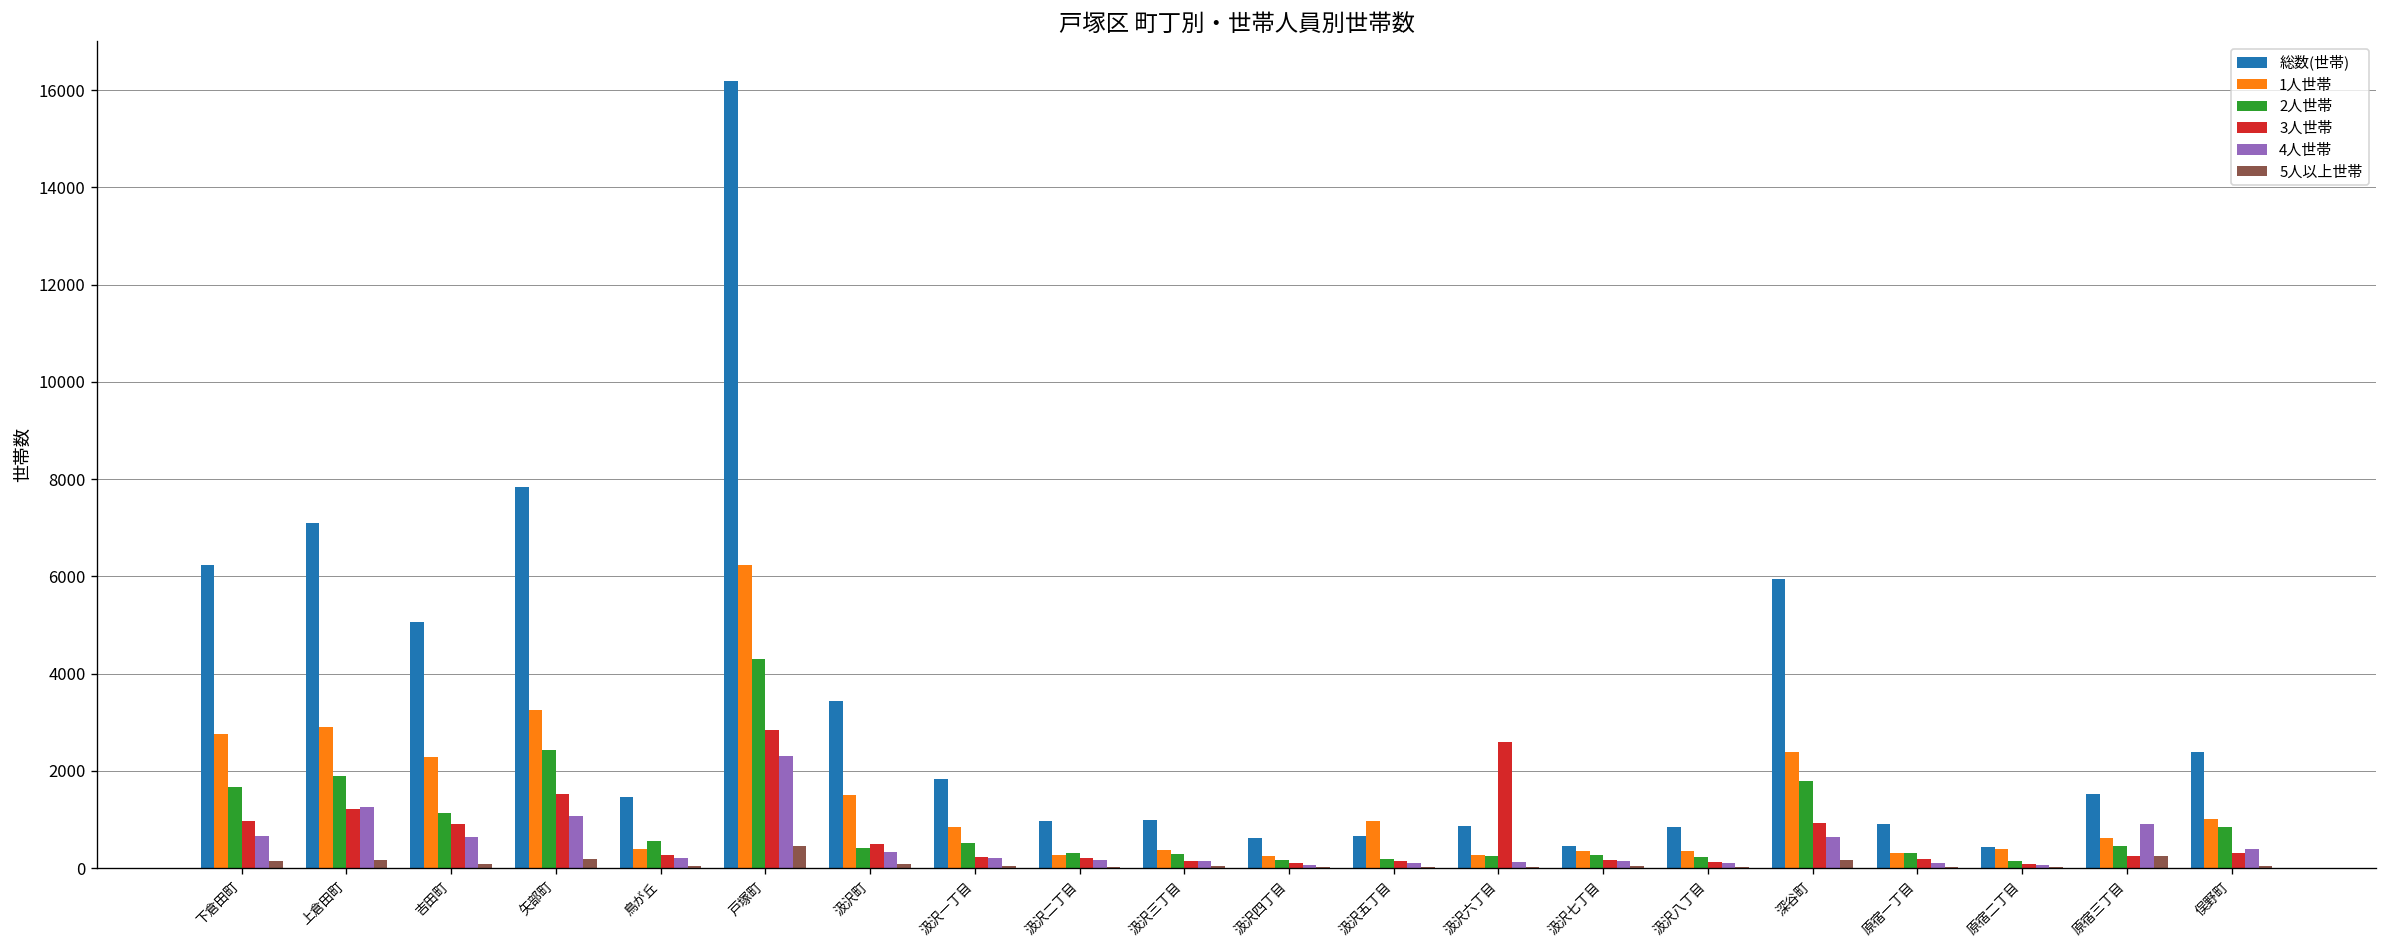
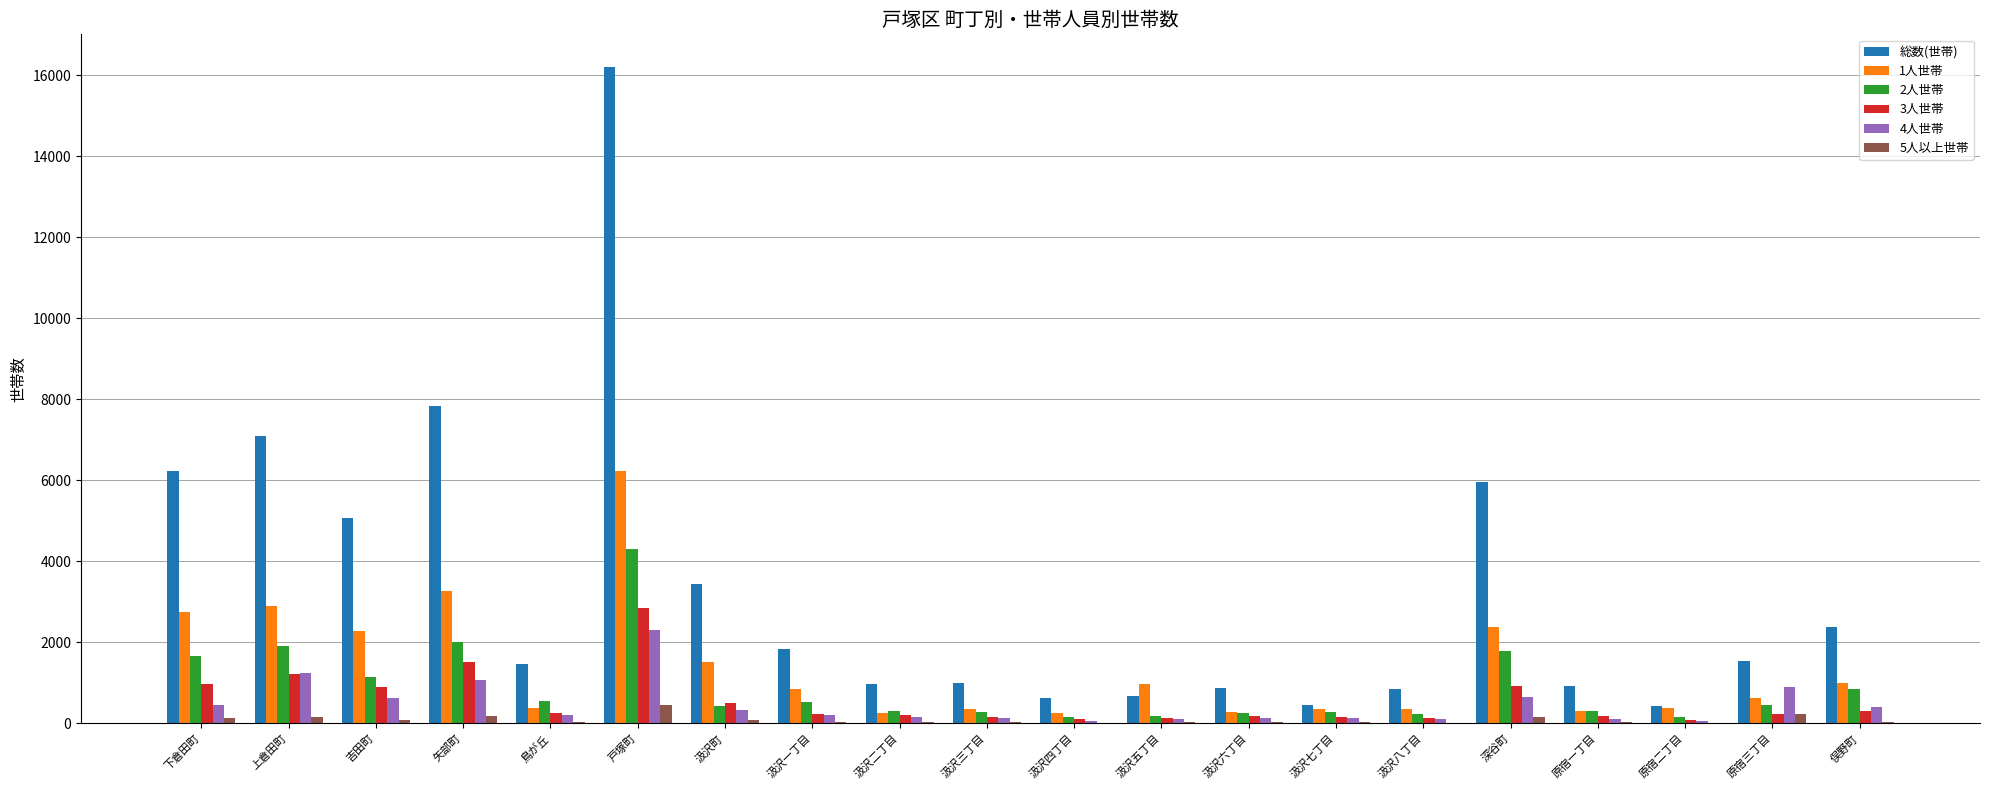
  {
    "総数(世帯)": {
      "下倉田町": 6200,
      "上倉田町": 7100,
      "吉田町": 5100,
      "矢部町": 7800,
      "鳥が丘": 1500,
      "戸塚町": 16200,
      "汲沢町": 3400,
      "汲沢一丁目": 1800,
      "汲沢二丁目": 1000,
      "汲沢三丁目": 1000,
      "汲沢四丁目": 600,
      "汲沢五丁目": 700,
      "汲沢六丁目": 900,
      "汲沢七丁目": 500,
      "汲沢八丁目": 800,
      "深谷町": 6000,
      "原宿一丁目": 900,
      "原宿二丁目": 400,
      "原宿三丁目": 1500,
      "俣野町": 2400
    },
    "1人世帯": {
      "下倉田町": 2800,
      "上倉田町": 2900,
      "吉田町": 2300,
      "矢部町": 3300,
      "鳥が丘": 400,
      "戸塚町": 6200,
      "汲沢町": 1500,
      "汲沢一丁目": 800,
      "汲沢二丁目": 300,
      "汲沢三丁目": 400,
      "汲沢四丁目": 200,
      "汲沢五丁目": 1000,
      "汲沢六丁目": 300,
      "汲沢七丁目": 400,
      "汲沢八丁目": 400,
      "深谷町": 2400,
      "原宿一丁目": 300,
      "原宿二丁目": 400,
      "原宿三丁目": 600,
      "俣野町": 1000
    },
    "2人世帯": {
      "下倉田町": 1700,
      "上倉田町": 1900,
      "吉田町": 1100,
-     "矢部町": 2400,
+     "矢部町": 2000,
      "鳥が丘": 600,
      "戸塚町": 4300,
      "汲沢町": 400,
      "汲沢一丁目": 500,
      "汲沢二丁目": 300,
      "汲沢三丁目": 300,
      "汲沢四丁目": 200,
      "汲沢五丁目": 200,
      "汲沢六丁目": 200,
      "汲沢七丁目": 300,
      "汲沢八丁目": 200,
      "深谷町": 1800,
      "原宿一丁目": 300,
      "原宿二丁目": 100,
      "原宿三丁目": 500,
      "俣野町": 800
    },
    "3人世帯": {
      "下倉田町": 1000,
      "上倉田町": 1200,
      "吉田町": 900,
      "矢部町": 1500,
      "鳥が丘": 300,
      "戸塚町": 2800,
      "汲沢町": 500,
      "汲沢一丁目": 200,
      "汲沢二丁目": 200,
      "汲沢三丁目": 200,
      "汲沢四丁目": 100,
      "汲沢五丁目": 100,
-     "汲沢六丁目": 2600,
+     "汲沢六丁目": 200,
      "汲沢七丁目": 200,
      "汲沢八丁目": 100,
      "深谷町": 900,
      "原宿一丁目": 200,
      "原宿二丁目": 100,
      "原宿三丁目": 200,
      "俣野町": 300
    },
    "4人世帯": {
-     "下倉田町": 700,
+     "下倉田町": 500,
      "上倉田町": 1300,
      "吉田町": 600,
      "矢部町": 1100,
      "鳥が丘": 200,
      "戸塚町": 2300,
      "汲沢町": 300,
      "汲沢一丁目": 200,
      "汲沢二丁目": 200,
      "汲沢三丁目": 100,
      "汲沢四丁目": 100,
      "汲沢五丁目": 100,
      "汲沢六丁目": 100,
      "汲沢七丁目": 100,
      "汲沢八丁目": 100,
      "深谷町": 600,
      "原宿一丁目": 100,
      "原宿三丁目": 900,
      "俣野町": 400
    },
    "5人以上世帯": {
      "下倉田町": 100,
      "上倉田町": 200,
      "吉田町": 100,
      "矢部町": 200,
      "戸塚町": 500,
      "汲沢町": 100,
      "深谷町": 200,
      "原宿三丁目": 200
    }
  }
